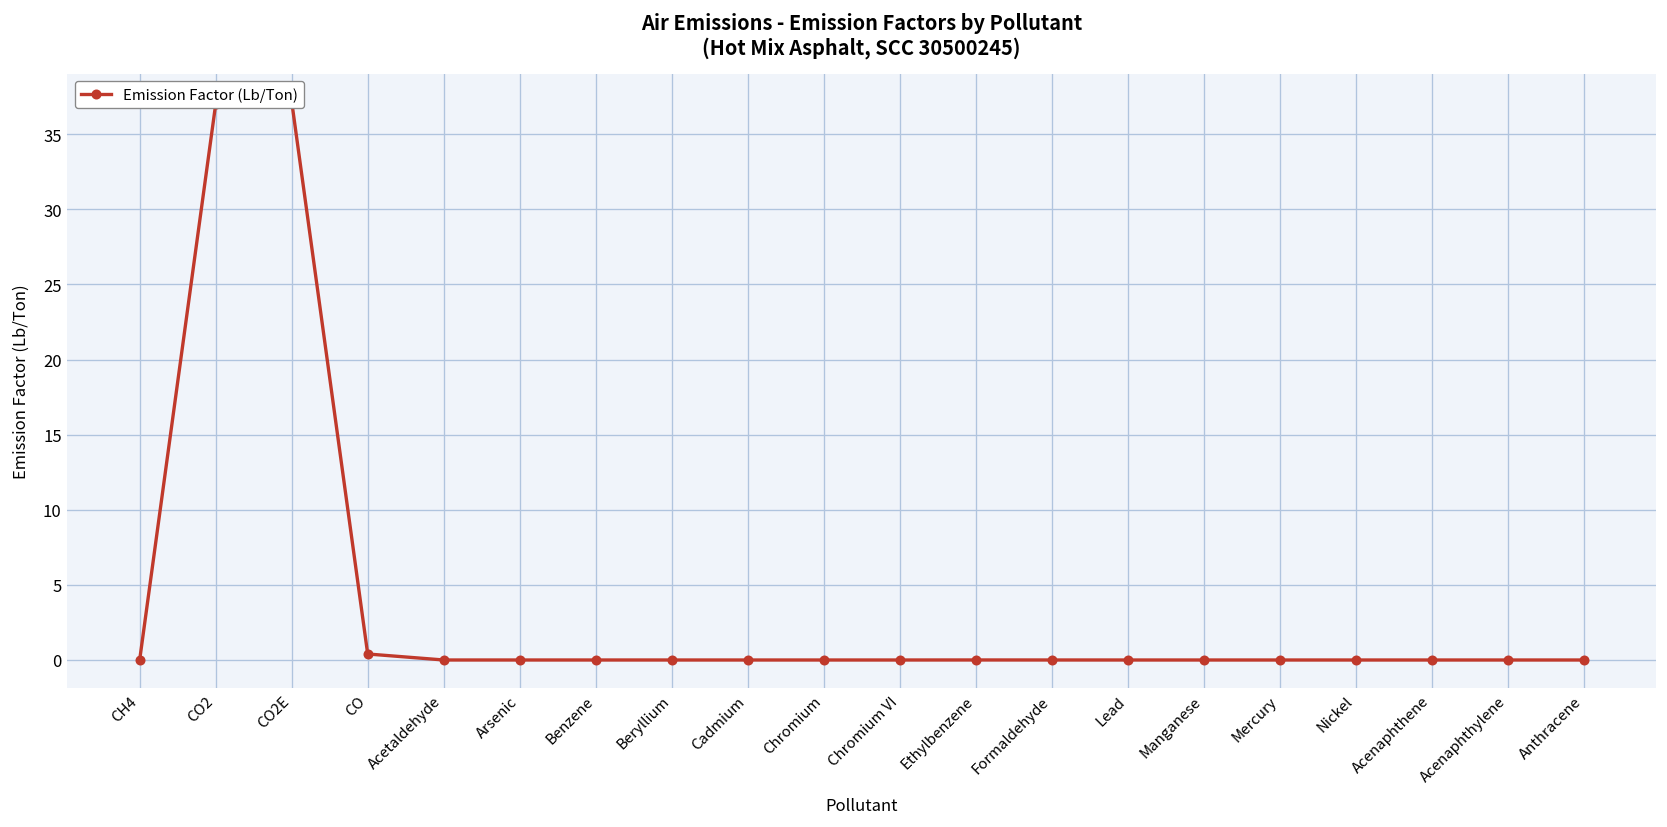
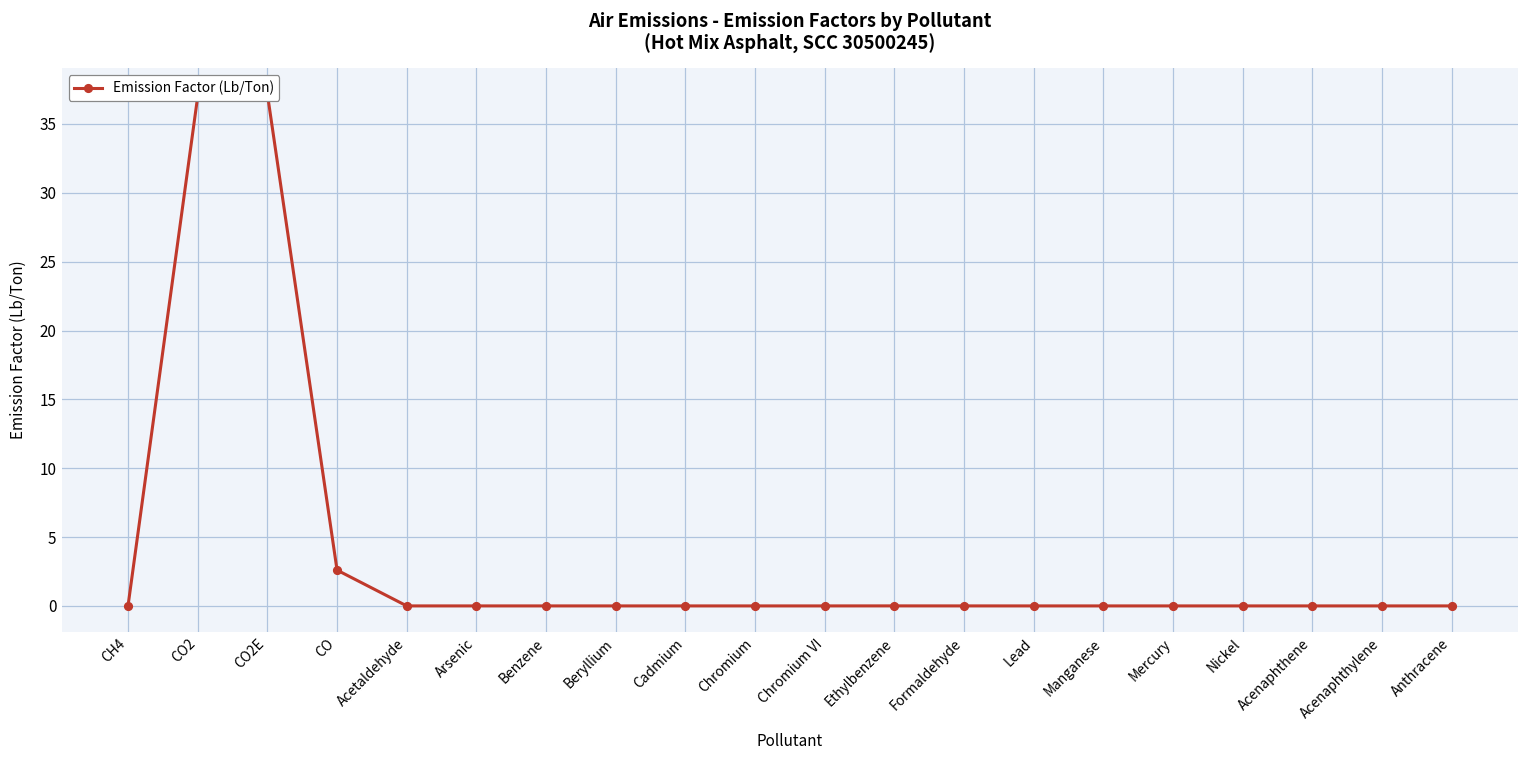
  {
    "CH4": 0.0,
-   "CO": 0.4,
+   "CO": 2.6,
    "Acetaldehyde": 0.0,
    "Arsenic": 0.0,
    "Benzene": 0.0,
    "Beryllium": 0.0,
    "Cadmium": 0.0,
    "Chromium": 0.0,
    "Chromium VI": 0.0,
    "Ethylbenzene": 0.0,
    "Formaldehyde": 0.0,
    "Lead": 0.0,
    "Manganese": 0.0,
    "Mercury": 0.0,
    "Nickel": 0.0,
    "Acenaphthene": 0.0,
    "Acenaphthylene": 0.0,
    "Anthracene": 0.0
  }
